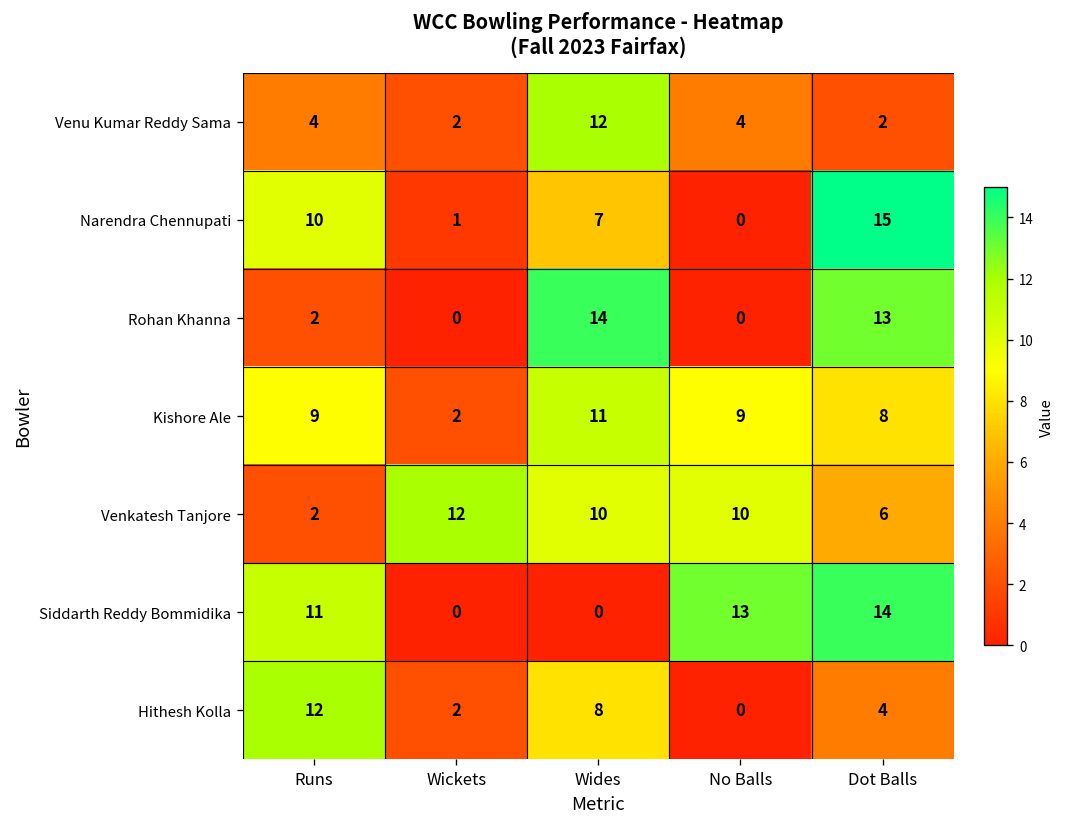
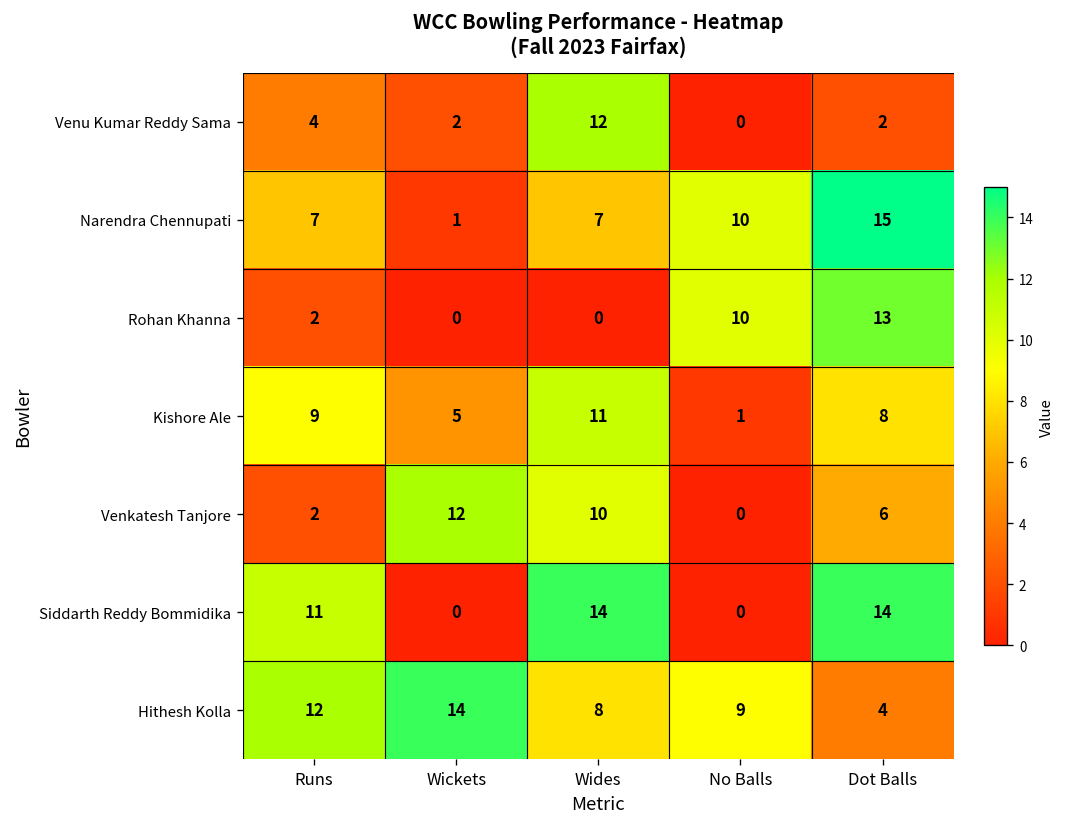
  {
    "Venu Kumar Reddy Sama": {
      "Runs": 4,
      "Wickets": 2,
      "Wides": 12,
-     "No Balls": 4,
+     "No Balls": 0,
      "Dot Balls": 2
    },
    "Narendra Chennupati": {
-     "Runs": 10,
+     "Runs": 7,
      "Wickets": 1,
      "Wides": 7,
-     "No Balls": 0,
+     "No Balls": 10,
      "Dot Balls": 15
    },
    "Rohan Khanna": {
      "Runs": 2,
      "Wickets": 0,
-     "Wides": 14,
-     "No Balls": 0,
+     "Wides": 0,
+     "No Balls": 10,
      "Dot Balls": 13
    },
    "Kishore Ale": {
      "Runs": 9,
-     "Wickets": 2,
+     "Wickets": 5,
      "Wides": 11,
-     "No Balls": 9,
+     "No Balls": 1,
      "Dot Balls": 8
    },
    "Venkatesh Tanjore": {
      "Runs": 2,
      "Wickets": 12,
      "Wides": 10,
-     "No Balls": 10,
+     "No Balls": 0,
      "Dot Balls": 6
    },
    "Siddarth Reddy Bommidika": {
      "Runs": 11,
      "Wickets": 0,
-     "Wides": 0,
-     "No Balls": 13,
+     "Wides": 14,
+     "No Balls": 0,
      "Dot Balls": 14
    },
    "Hithesh Kolla": {
      "Runs": 12,
-     "Wickets": 2,
+     "Wickets": 14,
      "Wides": 8,
-     "No Balls": 0,
+     "No Balls": 9,
      "Dot Balls": 4
    }
  }
